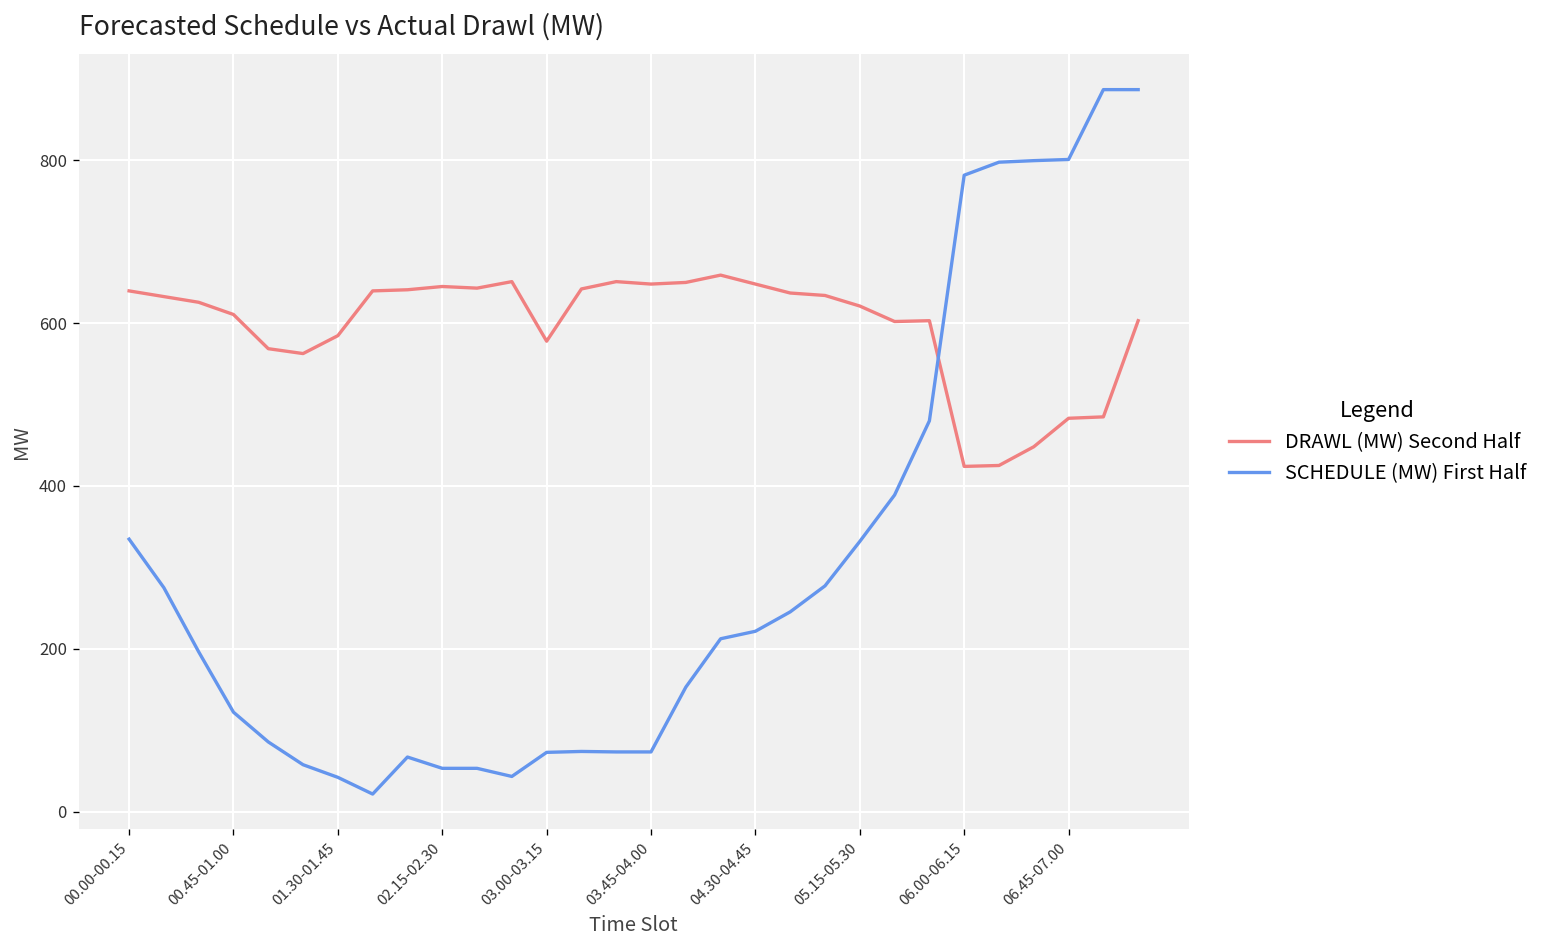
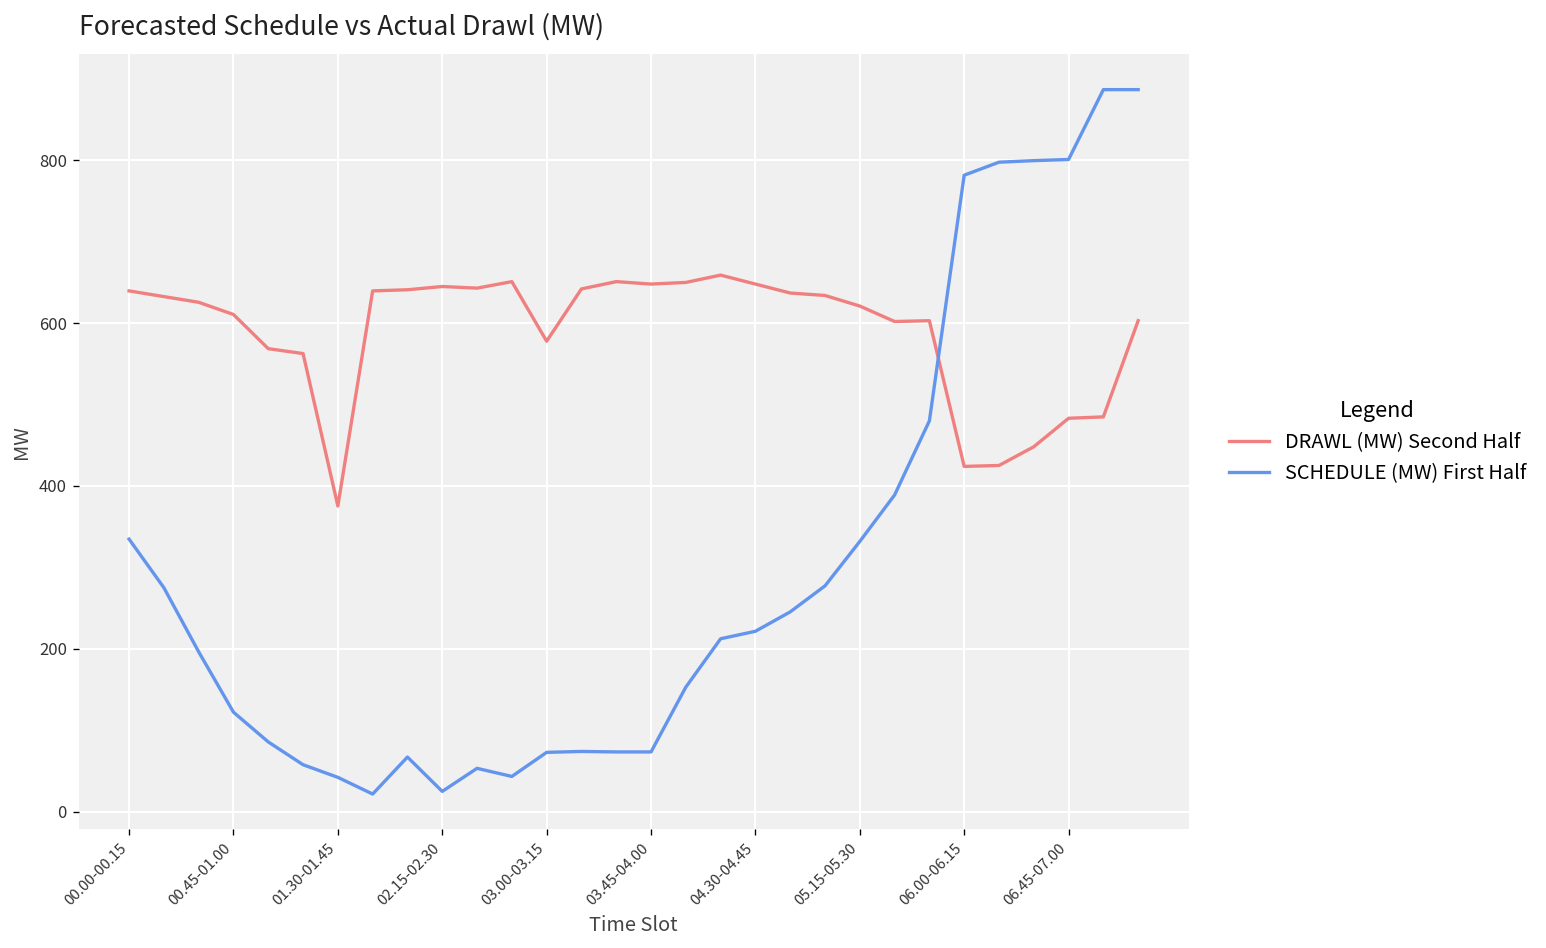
  {
    "DRAWL (MW) Second Half": {
      "00.00-00.15": 640,
      "00.45-01.00": 610,
-     "01.30-01.45": 580,
+     "01.30-01.45": 380,
      "02.15-02.30": 640,
      "03.00-03.15": 580,
      "03.45-04.00": 650,
      "04.30-04.45": 650,
      "05.15-05.30": 620,
      "06.00-06.15": 420,
      "06.45-07.00": 480
    },
    "SCHEDULE (MW) First Half": {
      "00.00-00.15": 330,
      "00.45-01.00": 120,
      "01.30-01.45": 40,
-     "02.15-02.30": 50,
+     "02.15-02.30": 20,
      "03.00-03.15": 70,
      "03.45-04.00": 70,
      "04.30-04.45": 220,
      "05.15-05.30": 330,
      "06.00-06.15": 780,
      "06.45-07.00": 800
    }
  }
